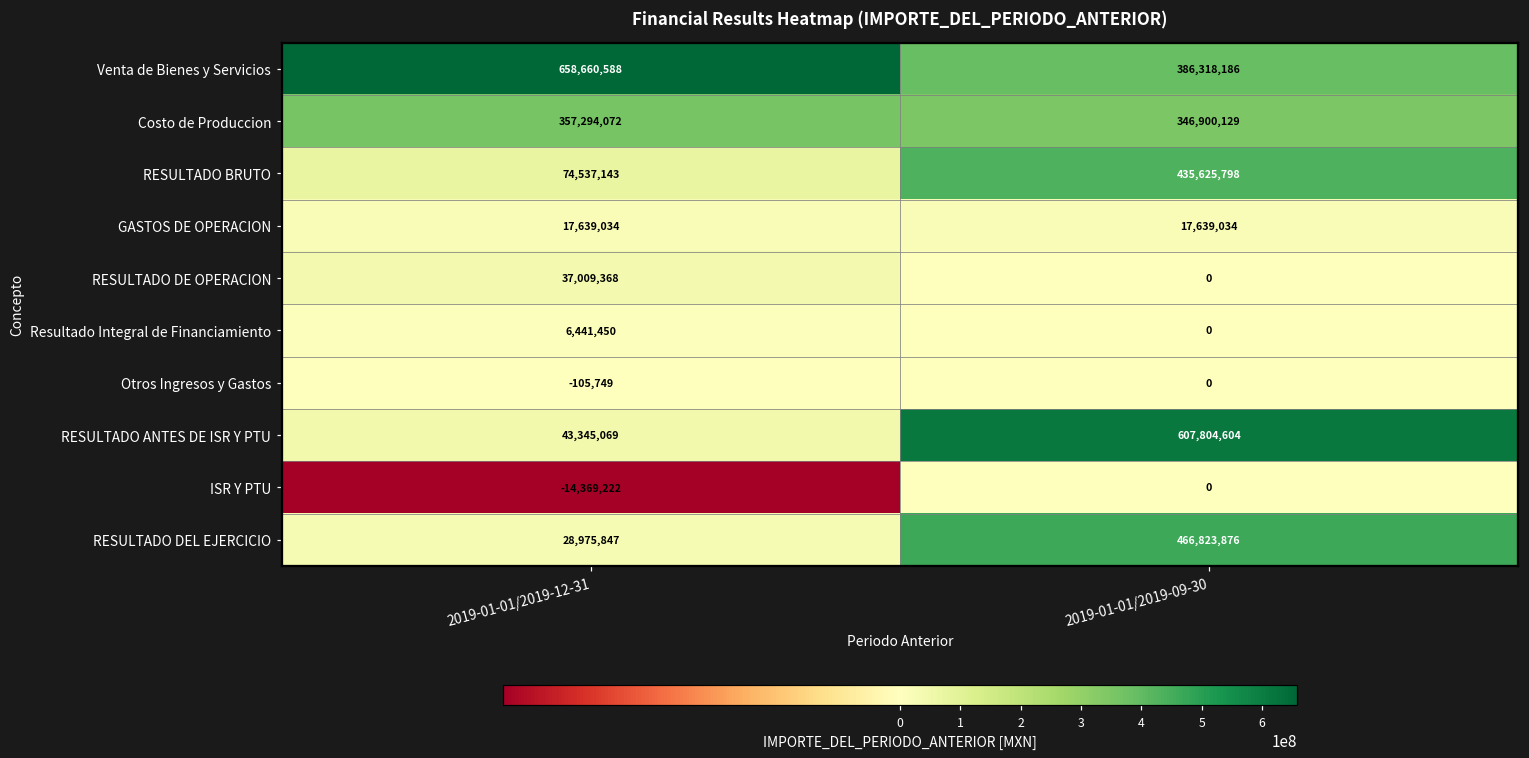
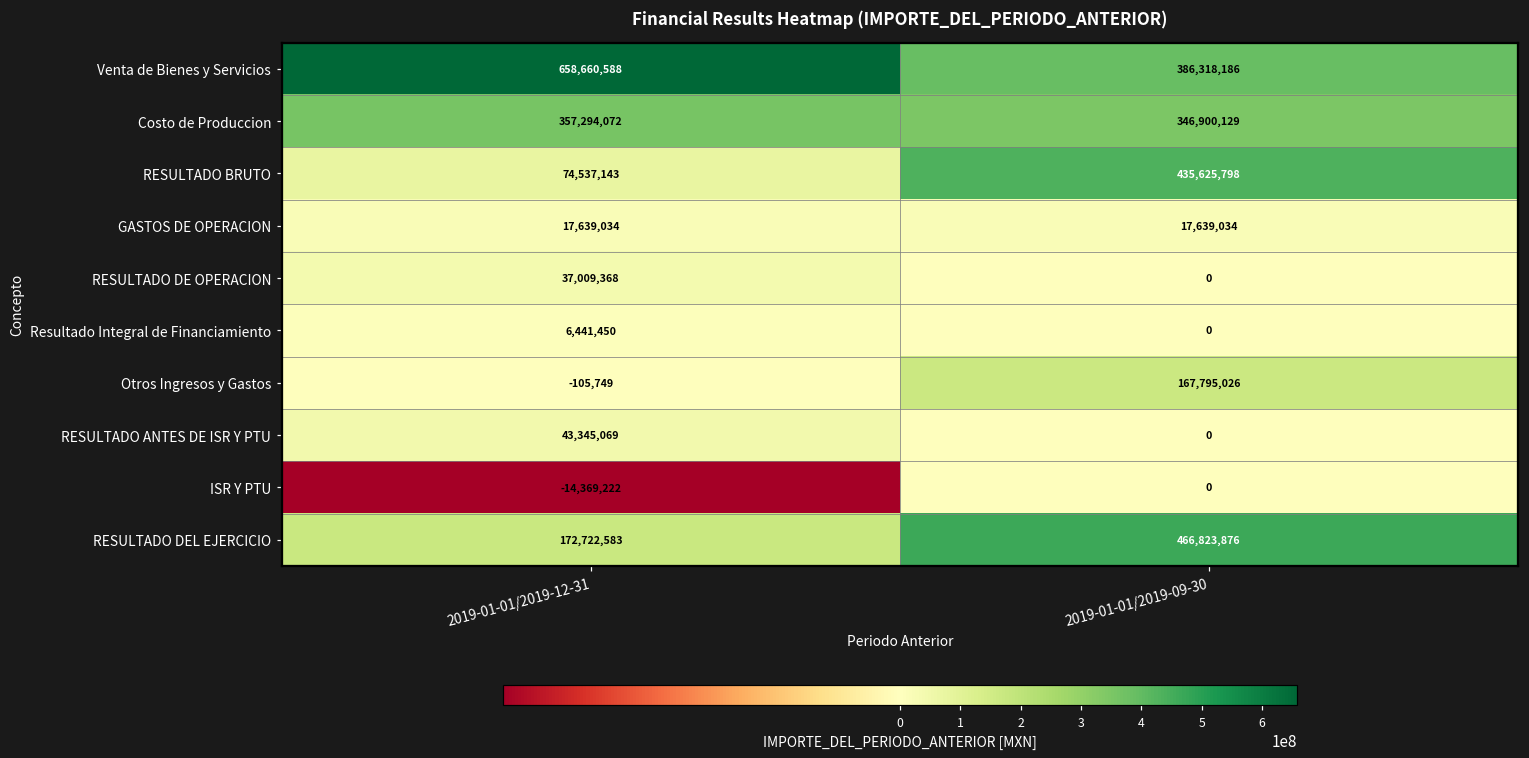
  {
    "Venta de Bienes y Servicios": {
      "2019-01-01/2019-12-31": "658,660,588",
      "2019-01-01/2019-09-30": "386,318,186"
    },
    "Costo de Produccion": {
      "2019-01-01/2019-12-31": "357,294,072",
      "2019-01-01/2019-09-30": "346,900,129"
    },
    "RESULTADO BRUTO": {
      "2019-01-01/2019-12-31": "74,537,143",
      "2019-01-01/2019-09-30": "435,625,798"
    },
    "GASTOS DE OPERACION": {
      "2019-01-01/2019-12-31": "17,639,034",
      "2019-01-01/2019-09-30": "17,639,034"
    },
    "RESULTADO DE OPERACION": {
      "2019-01-01/2019-12-31": "37,009,368",
      "2019-01-01/2019-09-30": "0"
    },
    "Resultado Integral de Financiamiento": {
      "2019-01-01/2019-12-31": "6,441,450",
      "2019-01-01/2019-09-30": "0"
    },
    "Otros Ingresos y Gastos": {
      "2019-01-01/2019-12-31": "-105,749",
-     "2019-01-01/2019-09-30": "0"
+     "2019-01-01/2019-09-30": "167,795,026"
    },
    "RESULTADO ANTES DE ISR Y PTU": {
      "2019-01-01/2019-12-31": "43,345,069",
-     "2019-01-01/2019-09-30": "607,804,604"
+     "2019-01-01/2019-09-30": "0"
    },
    "ISR Y PTU": {
      "2019-01-01/2019-12-31": "-14,369,222",
      "2019-01-01/2019-09-30": "0"
    },
    "RESULTADO DEL EJERCICIO": {
-     "2019-01-01/2019-12-31": "28,975,847",
+     "2019-01-01/2019-12-31": "172,722,583",
      "2019-01-01/2019-09-30": "466,823,876"
    }
  }
